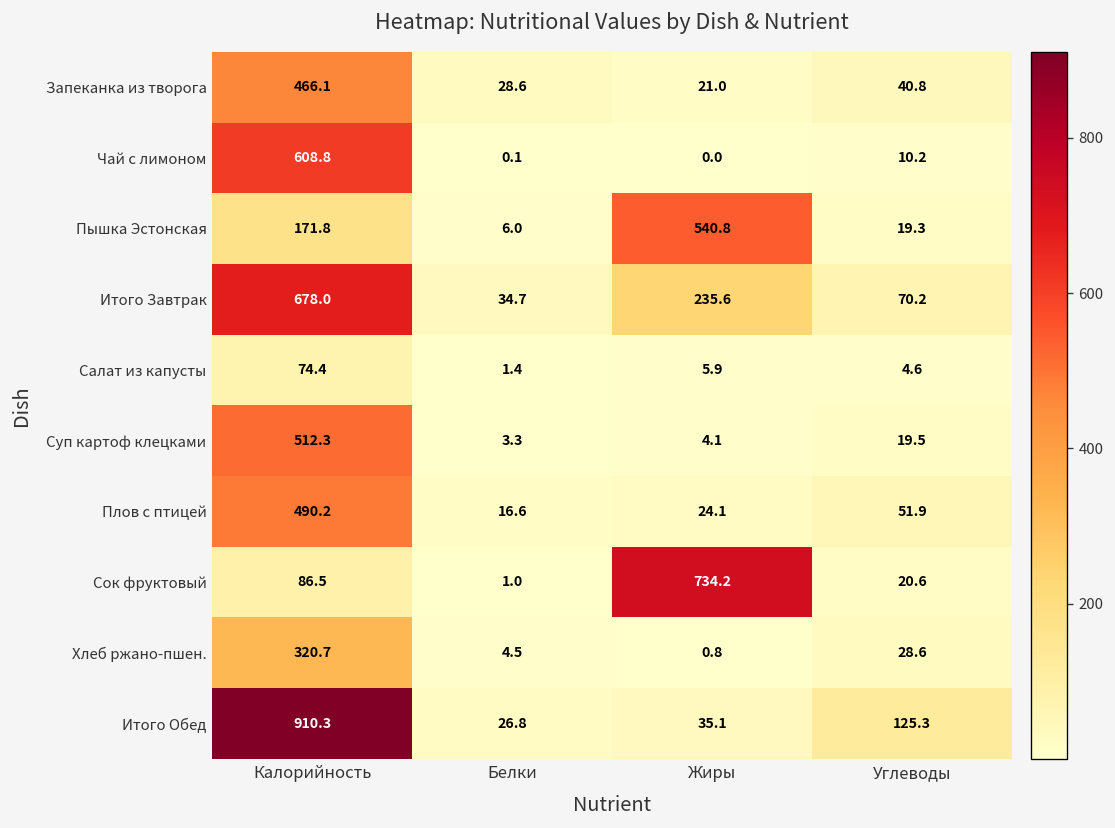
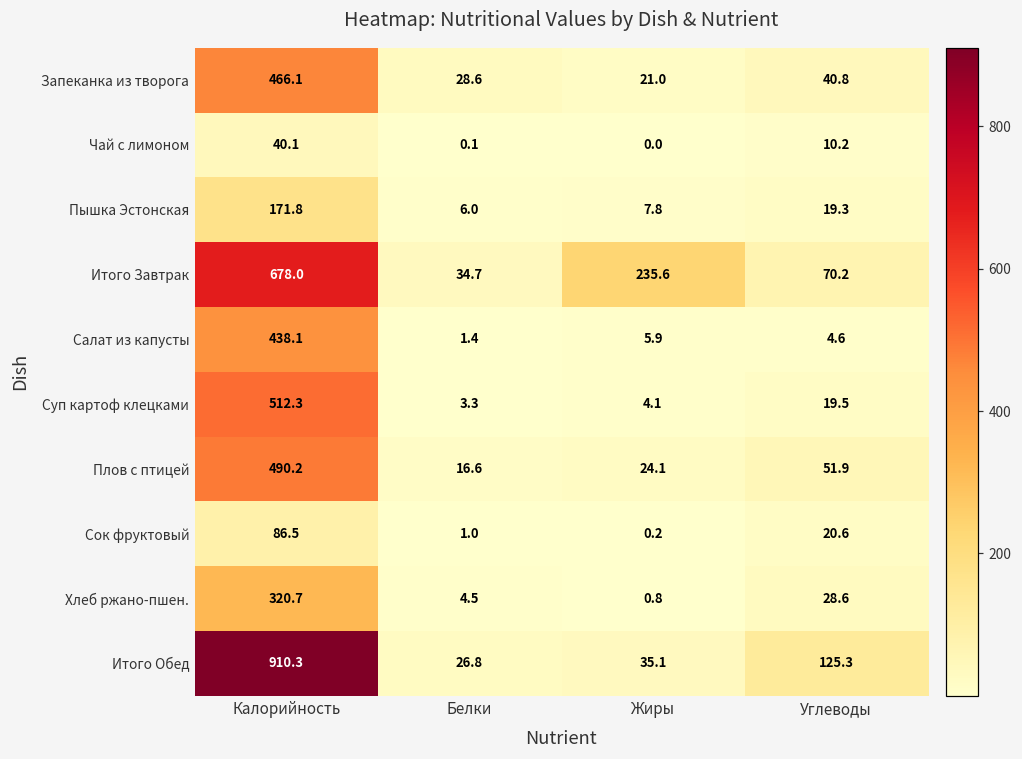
  {
    "Запеканка из творога": {
      "Калорийность": 466.1,
      "Белки": 28.6,
      "Жиры": 21.0,
      "Углеводы": 40.8
    },
    "Чай с лимоном": {
-     "Калорийность": 608.8,
+     "Калорийность": 40.1,
      "Белки": 0.1,
      "Жиры": 0.0,
      "Углеводы": 10.2
    },
    "Пышка Эстонская": {
      "Калорийность": 171.8,
      "Белки": 6.0,
-     "Жиры": 540.8,
+     "Жиры": 7.8,
      "Углеводы": 19.3
    },
    "Итого Завтрак": {
      "Калорийность": 678.0,
      "Белки": 34.7,
      "Жиры": 235.6,
      "Углеводы": 70.2
    },
    "Салат из капусты": {
-     "Калорийность": 74.4,
+     "Калорийность": 438.1,
      "Белки": 1.4,
      "Жиры": 5.9,
      "Углеводы": 4.6
    },
    "Суп картоф клецками": {
      "Калорийность": 512.3,
      "Белки": 3.3,
      "Жиры": 4.1,
      "Углеводы": 19.5
    },
    "Плов с птицей": {
      "Калорийность": 490.2,
      "Белки": 16.6,
      "Жиры": 24.1,
      "Углеводы": 51.9
    },
    "Сок фруктовый": {
      "Калорийность": 86.5,
      "Белки": 1.0,
-     "Жиры": 734.2,
+     "Жиры": 0.2,
      "Углеводы": 20.6
    },
    "Хлеб ржано-пшен.": {
      "Калорийность": 320.7,
      "Белки": 4.5,
      "Жиры": 0.8,
      "Углеводы": 28.6
    },
    "Итого Обед": {
      "Калорийность": 910.3,
      "Белки": 26.8,
      "Жиры": 35.1,
      "Углеводы": 125.3
    }
  }
